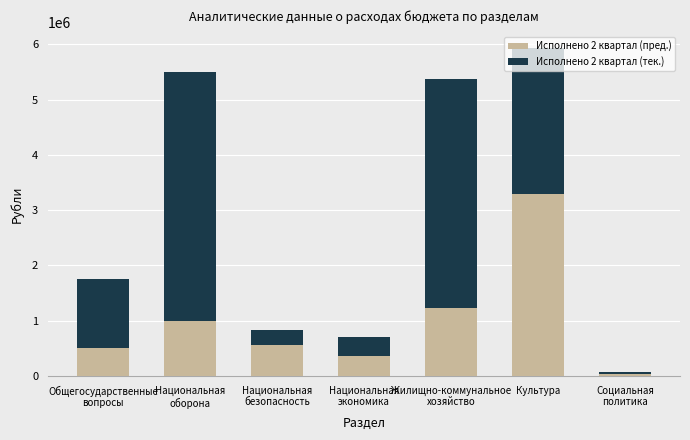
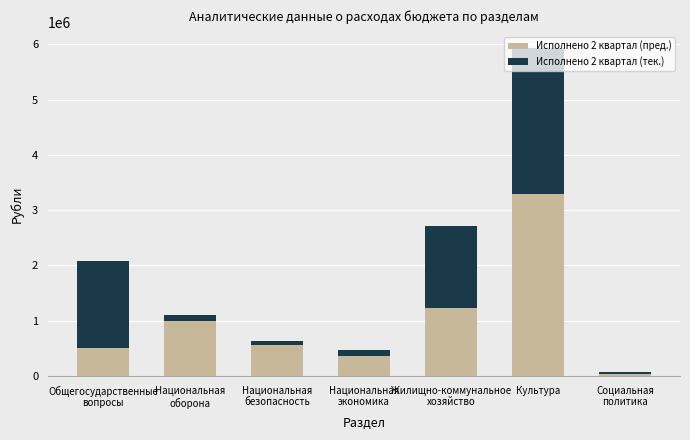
  {
    "Исполнено 2 квартал (пред.)": {
      "Общегосударственные вопросы": 500000,
      "Национальная оборона": 1000000,
      "Национальная безопасность": 600000,
      "Национальная экономика": 400000,
      "Жилищно-коммунальное хозяйство": 1200000,
      "Культура": 3300000
    },
    "Исполнено 2 квартал (тек.)": {
-     "Общегосударственные вопросы": 1200000,
-     "Национальная оборона": 4500000,
-     "Национальная безопасность": 300000,
-     "Национальная экономика": 300000,
-     "Жилищно-коммунальное хозяйство": 4100000
+     "Общегосударственные вопросы": 1600000,
+     "Национальная оборона": 100000,
+     "Национальная безопасность": 100000,
+     "Национальная экономика": 100000,
+     "Жилищно-коммунальное хозяйство": 1500000
    }
  }
